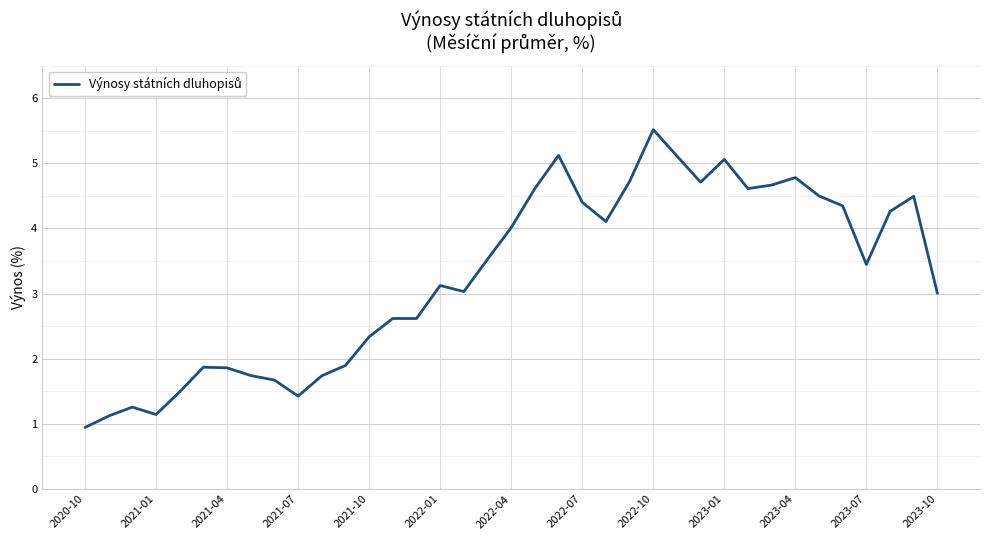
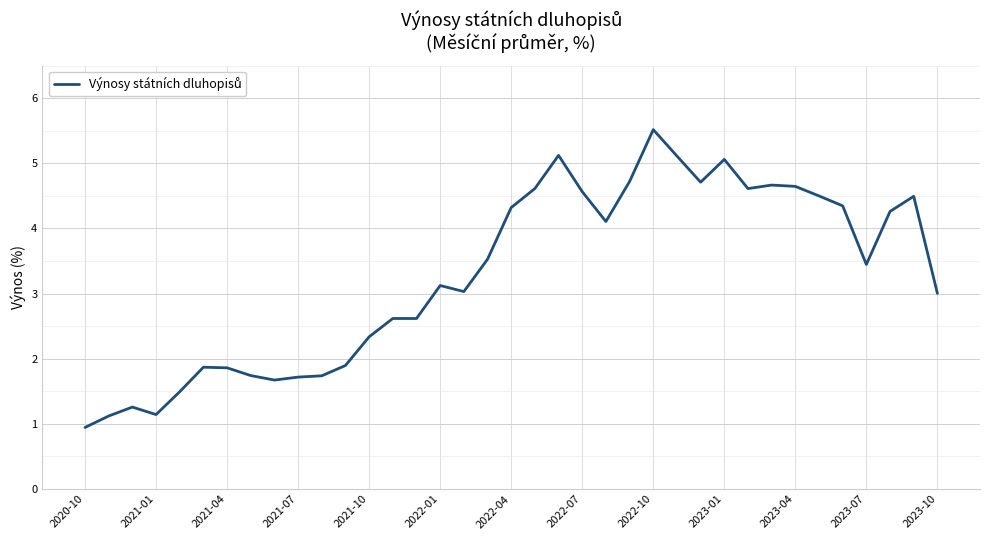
  {
    "2020-10": 0.9,
    "2021-01": 1.1,
    "2021-04": 1.9,
-   "2021-07": 1.4,
+   "2021-07": 1.7,
    "2021-10": 2.3,
    "2022-01": 3.1,
-   "2022-04": 4.0,
-   "2022-07": 4.4,
+   "2022-04": 4.3,
+   "2022-07": 4.6,
    "2022-10": 5.5,
    "2023-01": 5.1,
-   "2023-04": 4.8,
+   "2023-04": 4.6,
    "2023-07": 3.4,
    "2023-10": 3.0
  }
